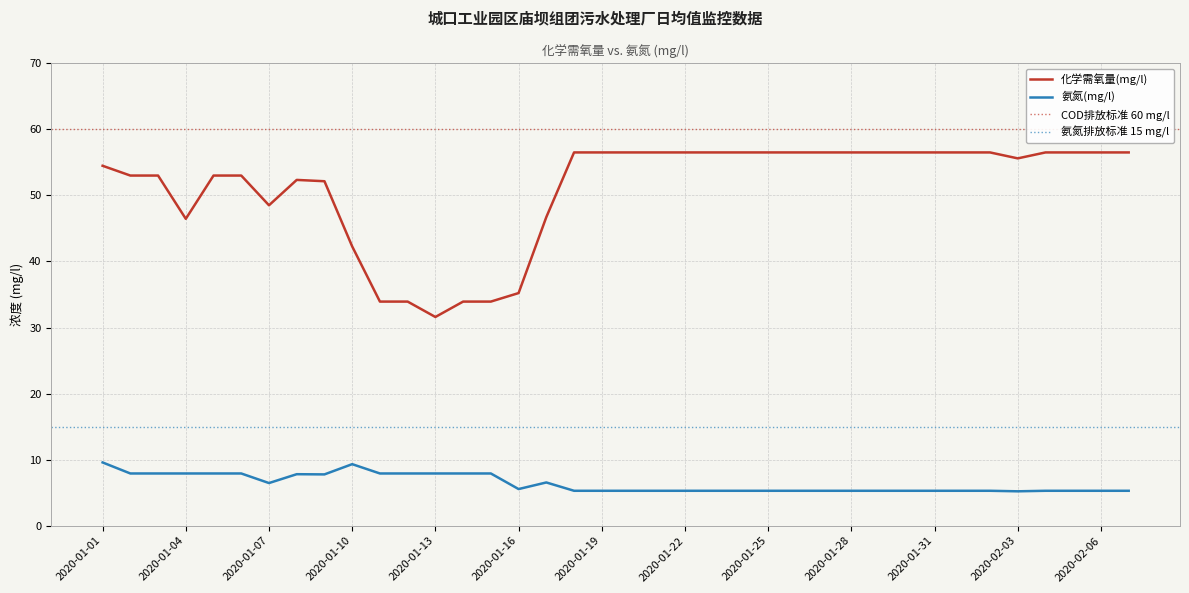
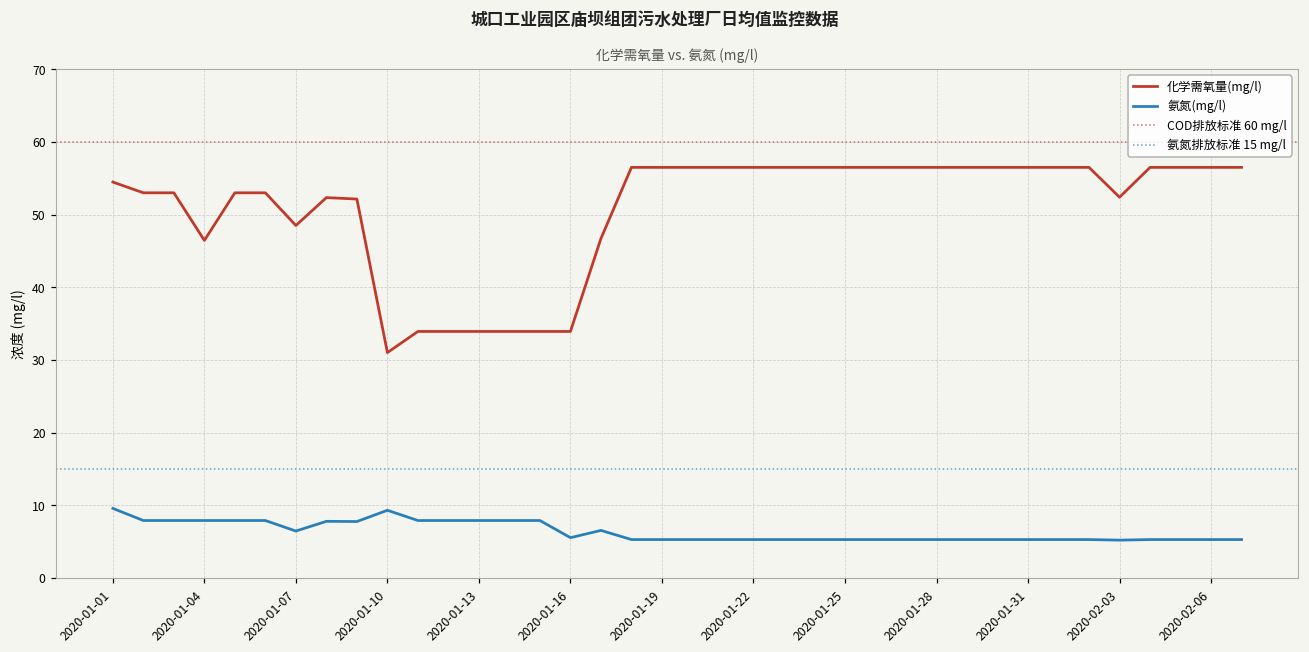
  {
    "化学需氧量(mg/l)": {
      "2020-01-01": 54,
      "2020-01-04": 46,
      "2020-01-07": 49,
-     "2020-01-10": 42,
-     "2020-01-13": 32,
-     "2020-01-16": 35,
+     "2020-01-10": 31,
+     "2020-01-13": 34,
+     "2020-01-16": 34,
      "2020-01-19": 57,
      "2020-01-22": 57,
      "2020-01-25": 57,
      "2020-01-28": 57,
      "2020-01-31": 57,
-     "2020-02-03": 56,
+     "2020-02-03": 52,
      "2020-02-06": 57
    },
    "氨氮(mg/l)": {
      "2020-01-01": 10,
      "2020-01-04": 8,
      "2020-01-07": 6,
      "2020-01-10": 9,
      "2020-01-13": 8,
      "2020-01-16": 6,
      "2020-01-19": 5,
      "2020-01-22": 5,
      "2020-01-25": 5,
      "2020-01-28": 5,
      "2020-01-31": 5,
      "2020-02-03": 5,
      "2020-02-06": 5
    }
  }
